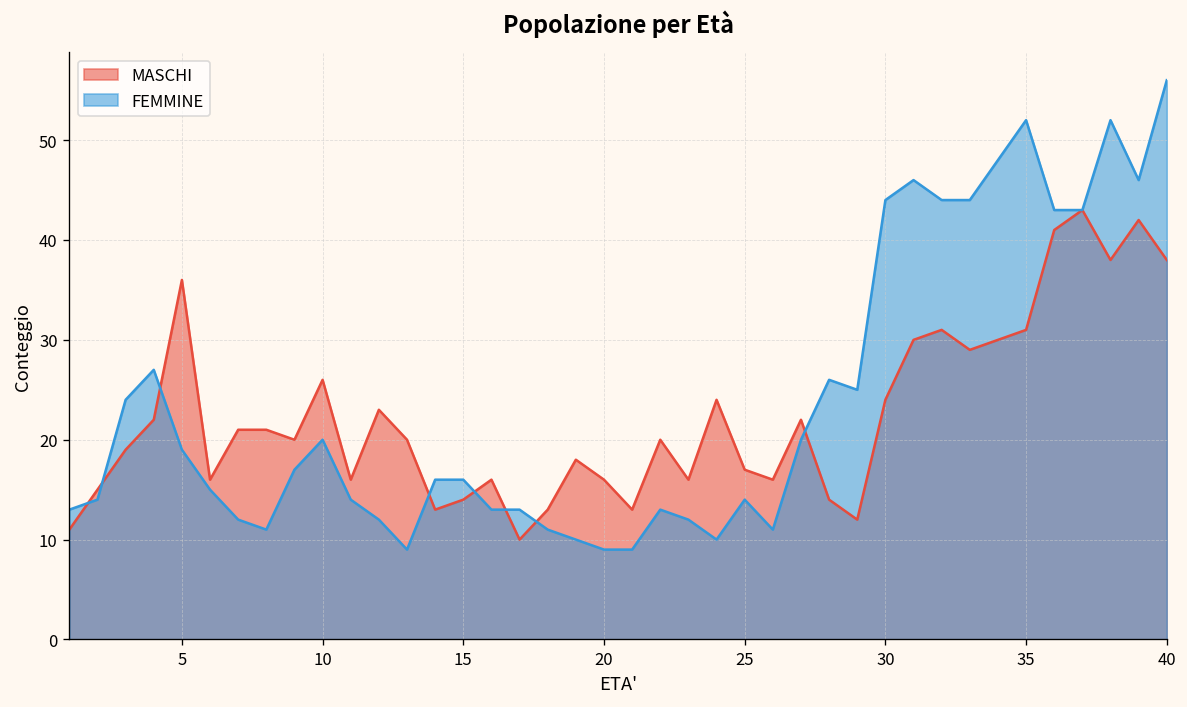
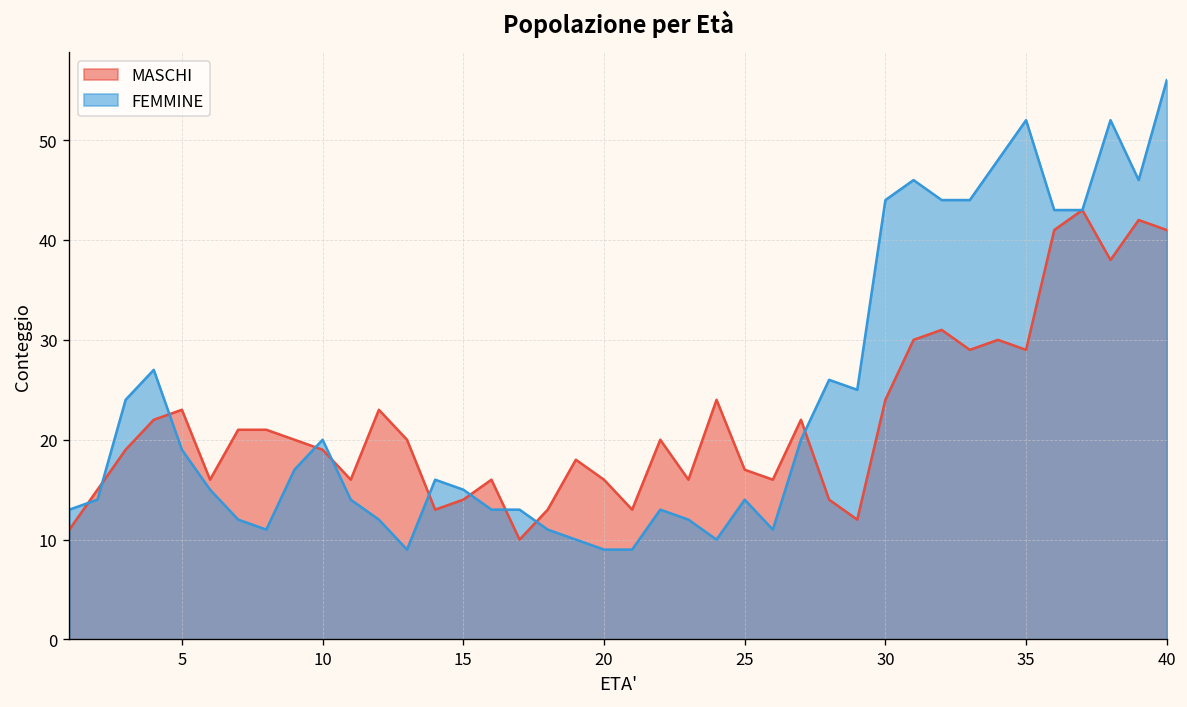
  {
    "MASCHI": {
-     "5": 36,
-     "10": 26,
+     "5": 23,
+     "10": 19,
      "15": 14,
      "20": 16,
      "25": 17,
      "30": 24,
-     "35": 31,
-     "40": 38
+     "35": 29,
+     "40": 41
    },
    "FEMMINE": {
      "5": 19,
      "10": 20,
-     "15": 16,
+     "15": 15,
      "20": 9,
      "25": 14,
      "30": 44,
      "35": 52,
      "40": 56
    }
  }
